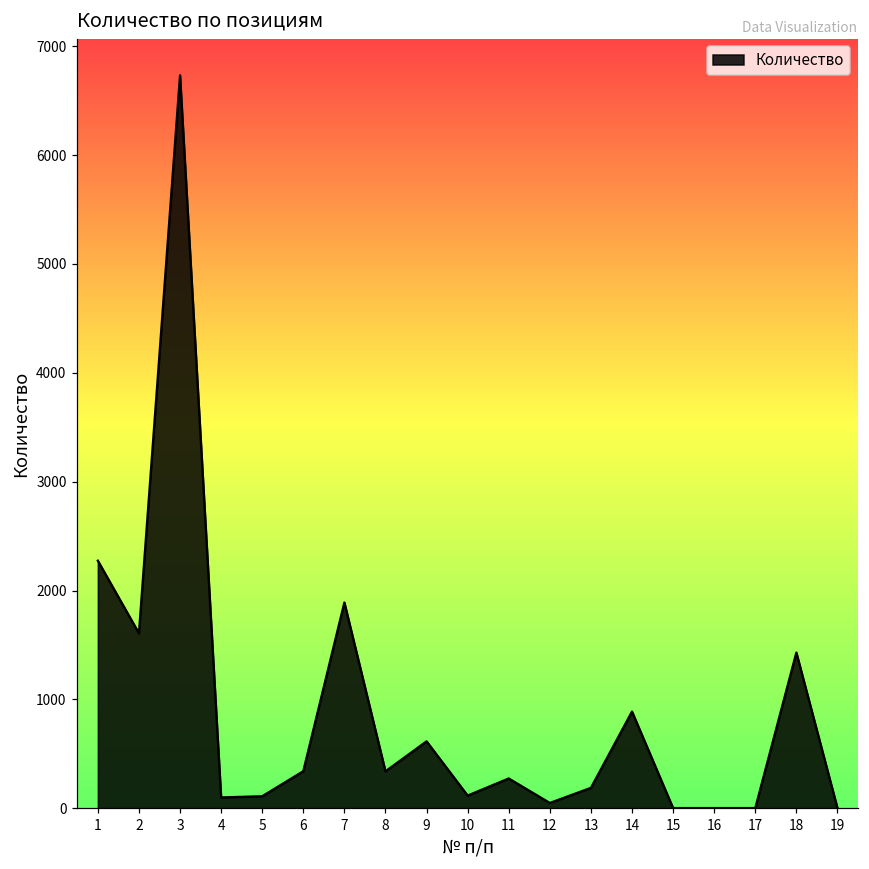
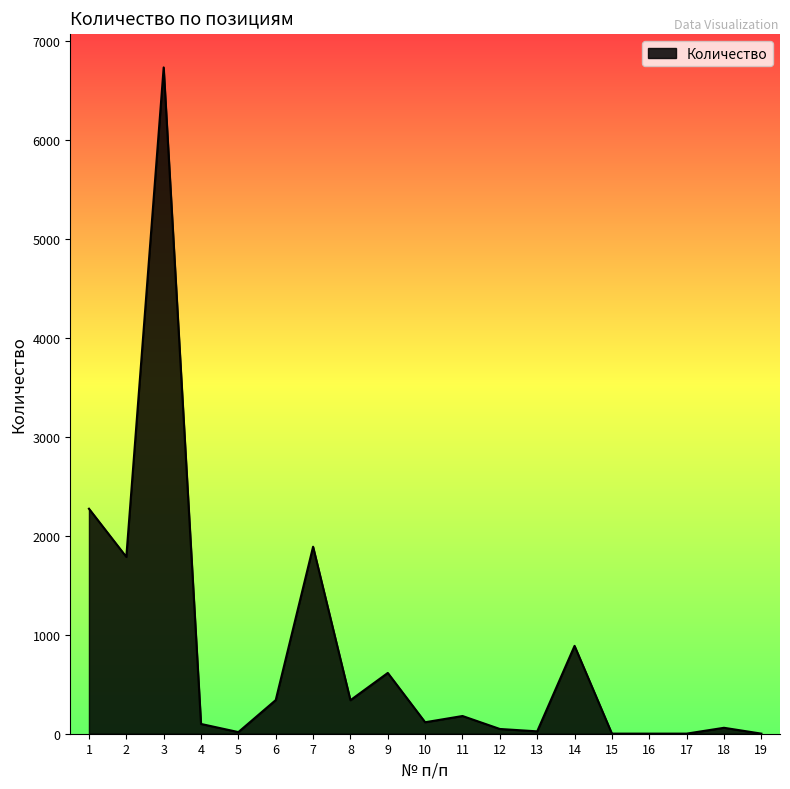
  {
    "1": 2300,
-   "2": 1600,
+   "2": 1800,
    "3": 6700,
    "4": 100,
-   "5": 100,
+   "5": 0,
    "6": 300,
    "7": 1900,
    "8": 300,
    "9": 600,
    "10": 100,
-   "11": 300,
+   "11": 200,
    "12": 0,
-   "13": 200,
+   "13": 0,
    "14": 900,
    "15": 0,
    "16": 0,
    "17": 0,
-   "18": 1400,
+   "18": 100,
    "19": 0
  }
